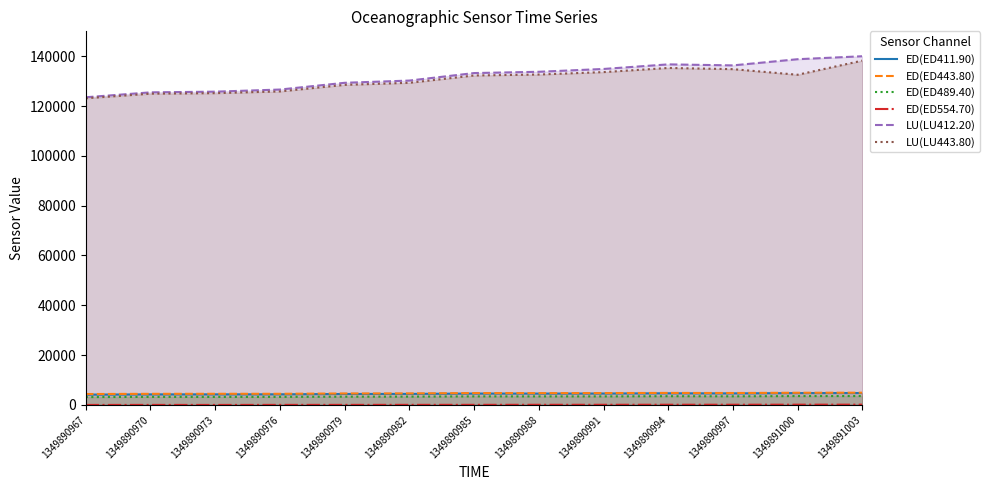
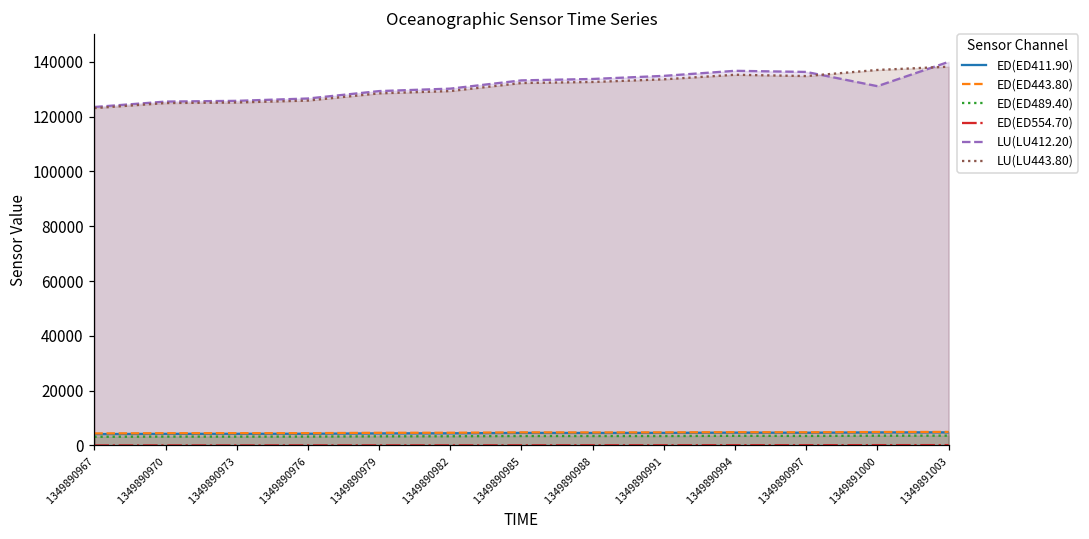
  {
    "ED(ED489.40)": {
      "1349890976": 3000,
      "1349890979": 3000,
      "1349890982": 3000,
      "1349890985": 3000,
      "1349890988": 3000,
      "1349890991": 3000,
      "1349890994": 4000,
      "1349890997": 3000,
      "1349891000": 4000,
      "1349891003": 4000
    },
    "ED(ED554.70)": {
      "1349890967": 0,
      "1349890970": 0,
      "1349890973": 0,
      "1349890976": 0,
      "1349890979": 0,
      "1349890982": 0,
      "1349890985": 0,
      "1349890988": 0,
      "1349890991": 0,
      "1349890994": 0,
      "1349890997": 0,
      "1349891000": 0,
      "1349891003": 0
    },
    "LU(LU412.20)": {
      "1349890988": 134000,
      "1349890991": 135000,
      "1349890994": 137000,
      "1349890997": 136000,
-     "1349891000": 139000,
+     "1349891000": 131000,
      "1349891003": 140000
    },
    "LU(LU443.80)": {
      "1349890988": 133000,
      "1349890991": 134000,
      "1349890994": 135000,
      "1349890997": 135000,
-     "1349891000": 133000,
+     "1349891000": 137000,
      "1349891003": 138000
    }
  }
